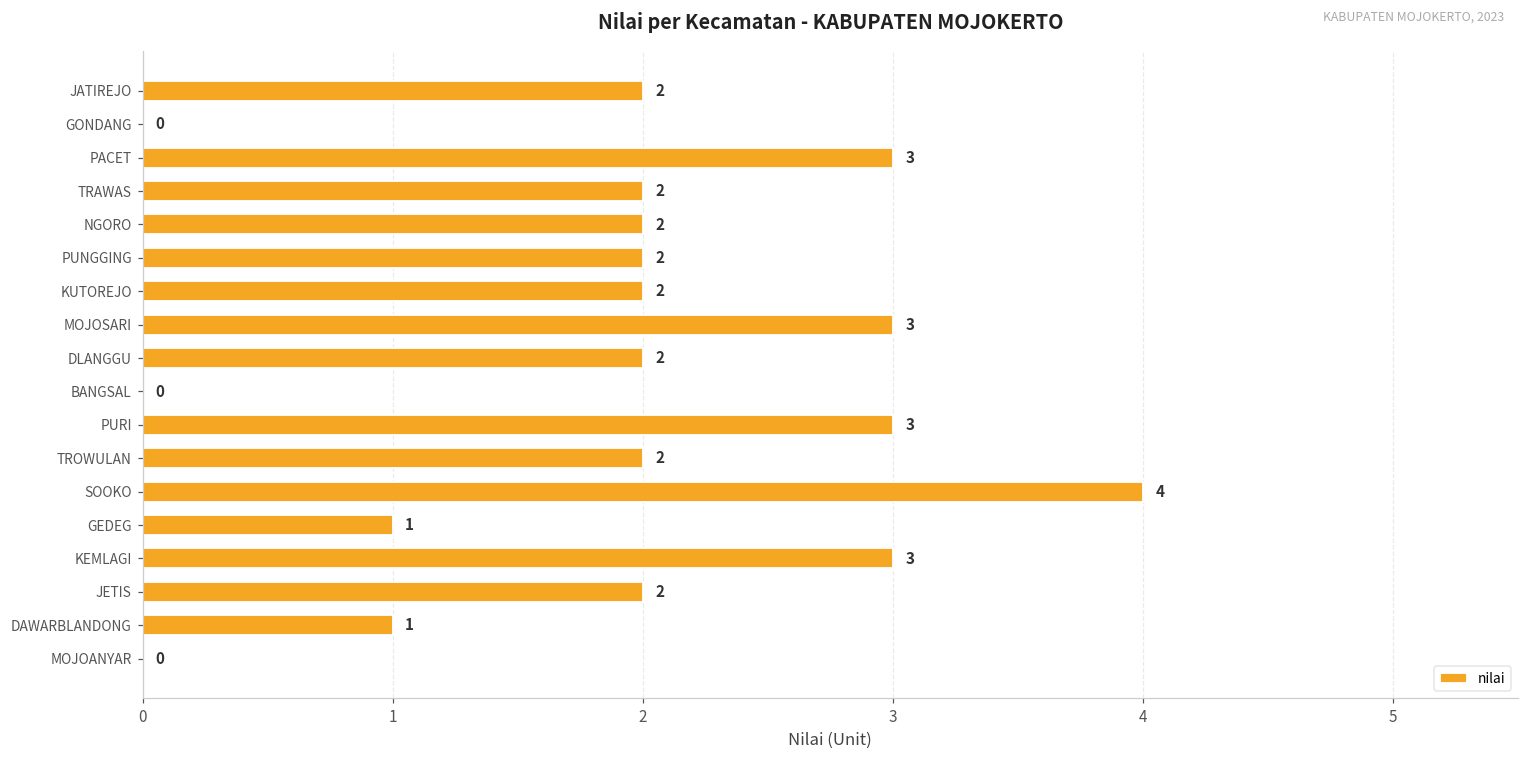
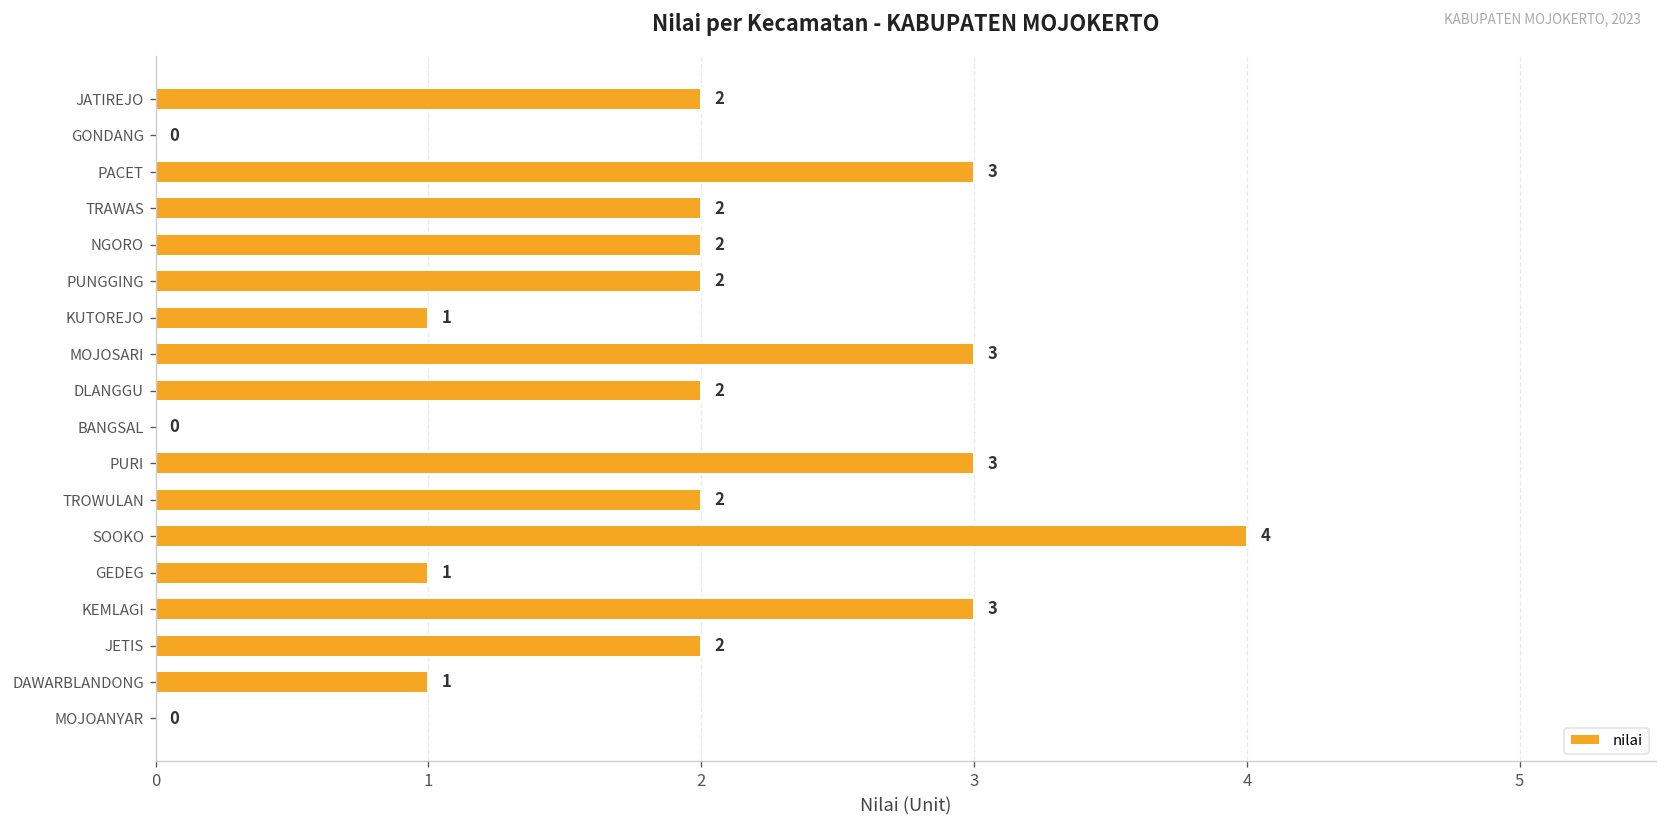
  {
    "JATIREJO": 2,
    "GONDANG": 0,
    "PACET": 3,
    "TRAWAS": 2,
    "NGORO": 2,
    "PUNGGING": 2,
-   "KUTOREJO": 2,
+   "KUTOREJO": 1,
    "MOJOSARI": 3,
    "DLANGGU": 2,
    "BANGSAL": 0,
    "PURI": 3,
    "TROWULAN": 2,
    "SOOKO": 4,
    "GEDEG": 1,
    "KEMLAGI": 3,
    "JETIS": 2,
    "DAWARBLANDONG": 1,
    "MOJOANYAR": 0
  }
